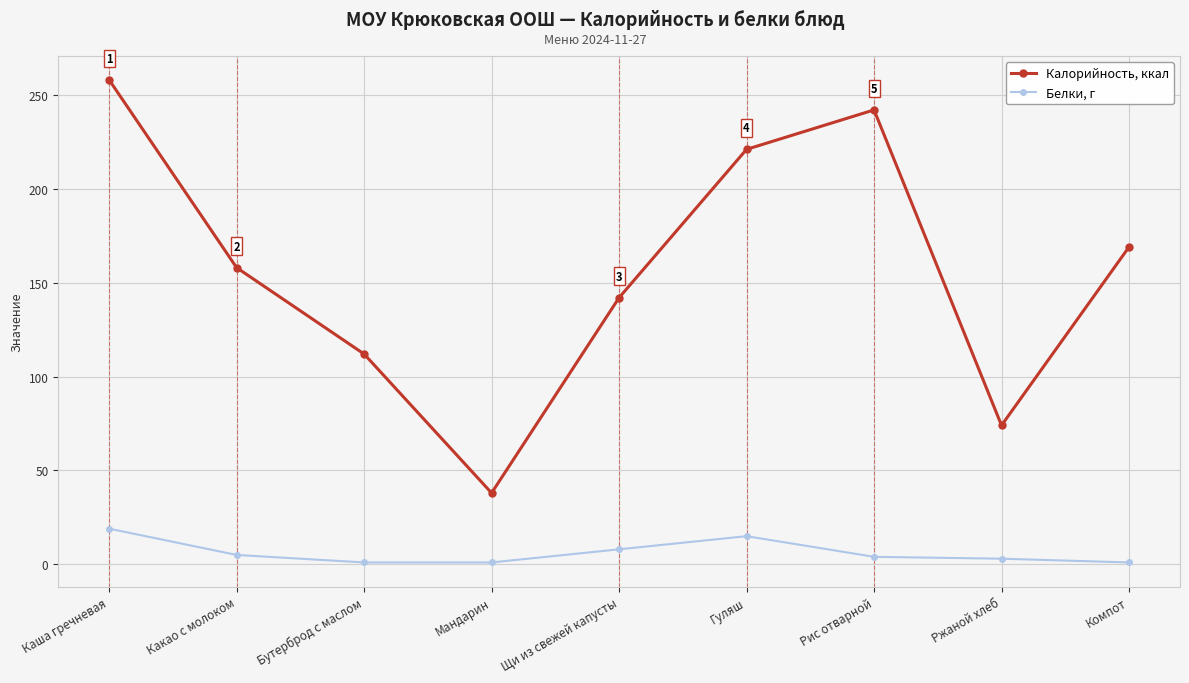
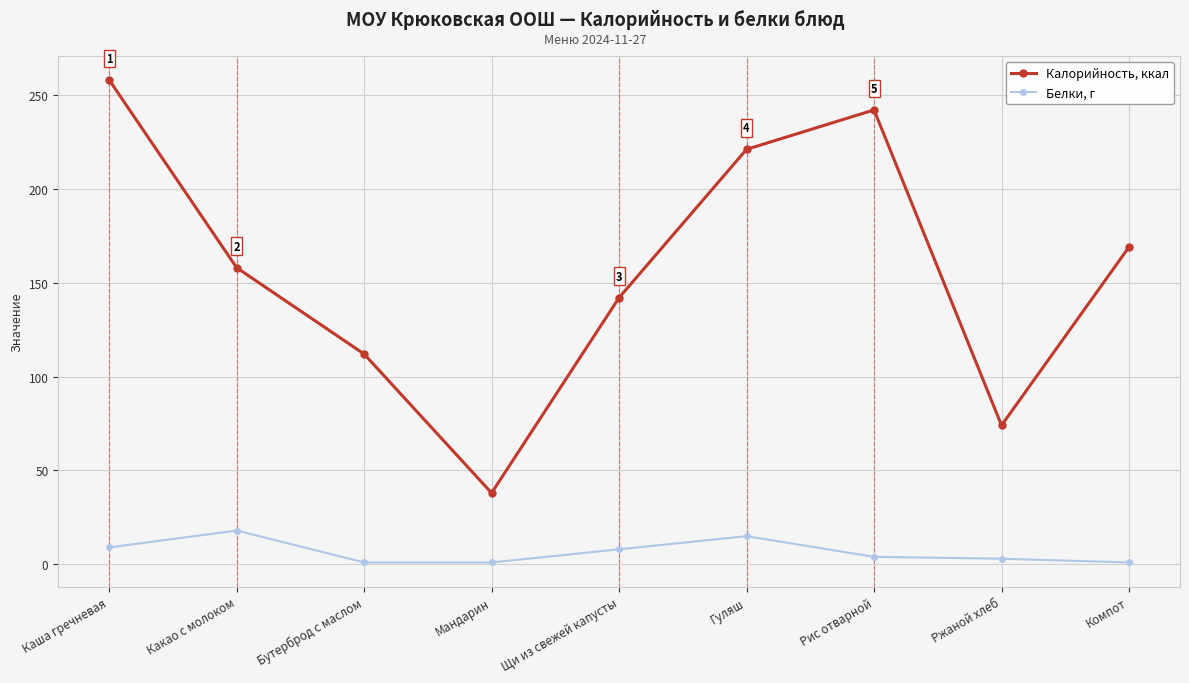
  {
    "Калорийность, ккал": {
      "Бутерброд с маслом": 112,
      "Мандарин": 38,
      "Ржаной хлеб": 74,
      "Компот": 169
    },
    "Белки, г": {
-     "Каша гречневая": 19,
-     "Какао с молоком": 5,
+     "Каша гречневая": 9,
+     "Какао с молоком": 18,
      "Бутерброд с маслом": 1,
      "Мандарин": 1,
      "Щи из свежей капусты": 8,
      "Гуляш": 15,
      "Рис отварной": 4,
      "Ржаной хлеб": 3,
      "Компот": 1
    }
  }
